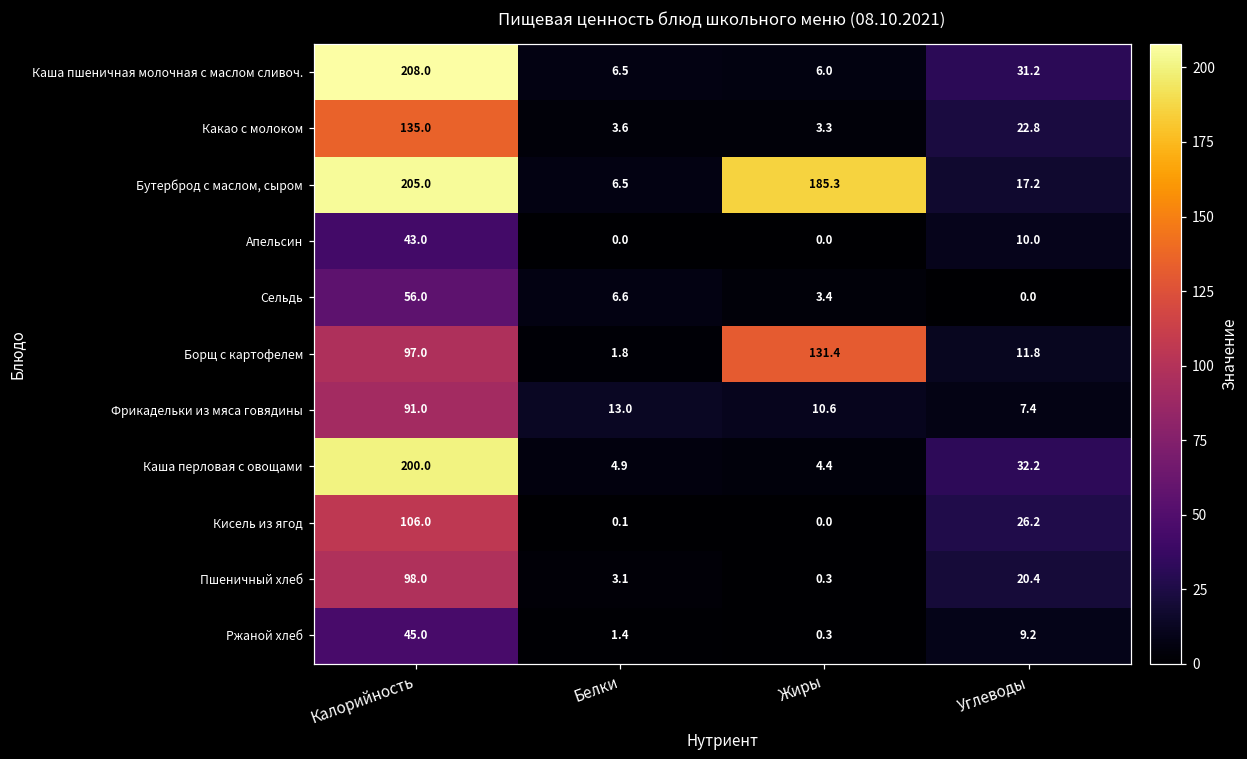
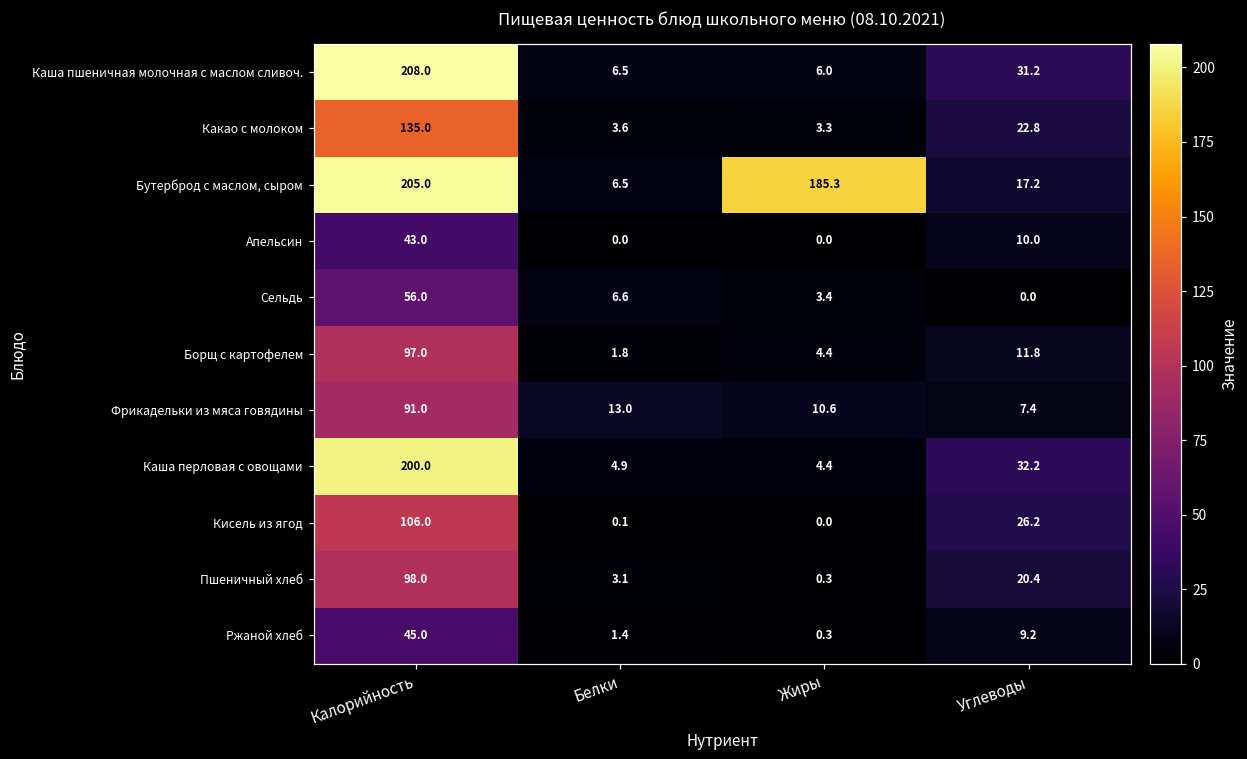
  {
    "Каша пшеничная молочная с маслом сливоч.": {
      "Калорийность": 208.0,
      "Белки": 6.5,
      "Жиры": 6.0,
      "Углеводы": 31.2
    },
    "Какао с молоком": {
      "Калорийность": 135.0,
      "Белки": 3.6,
      "Жиры": 3.3,
      "Углеводы": 22.8
    },
    "Бутерброд с маслом, сыром": {
      "Калорийность": 205.0,
      "Белки": 6.5,
      "Жиры": 185.3,
      "Углеводы": 17.2
    },
    "Апельсин": {
      "Калорийность": 43.0,
      "Белки": 0.0,
      "Жиры": 0.0,
      "Углеводы": 10.0
    },
    "Сельдь": {
      "Калорийность": 56.0,
      "Белки": 6.6,
      "Жиры": 3.4,
      "Углеводы": 0.0
    },
    "Борщ с картофелем": {
      "Калорийность": 97.0,
      "Белки": 1.8,
-     "Жиры": 131.4,
+     "Жиры": 4.4,
      "Углеводы": 11.8
    },
    "Фрикадельки из мяса говядины": {
      "Калорийность": 91.0,
      "Белки": 13.0,
      "Жиры": 10.6,
      "Углеводы": 7.4
    },
    "Каша перловая с овощами": {
      "Калорийность": 200.0,
      "Белки": 4.9,
      "Жиры": 4.4,
      "Углеводы": 32.2
    },
    "Кисель из ягод": {
      "Калорийность": 106.0,
      "Белки": 0.1,
      "Жиры": 0.0,
      "Углеводы": 26.2
    },
    "Пшеничный хлеб": {
      "Калорийность": 98.0,
      "Белки": 3.1,
      "Жиры": 0.3,
      "Углеводы": 20.4
    },
    "Ржаной хлеб": {
      "Калорийность": 45.0,
      "Белки": 1.4,
      "Жиры": 0.3,
      "Углеводы": 9.2
    }
  }
